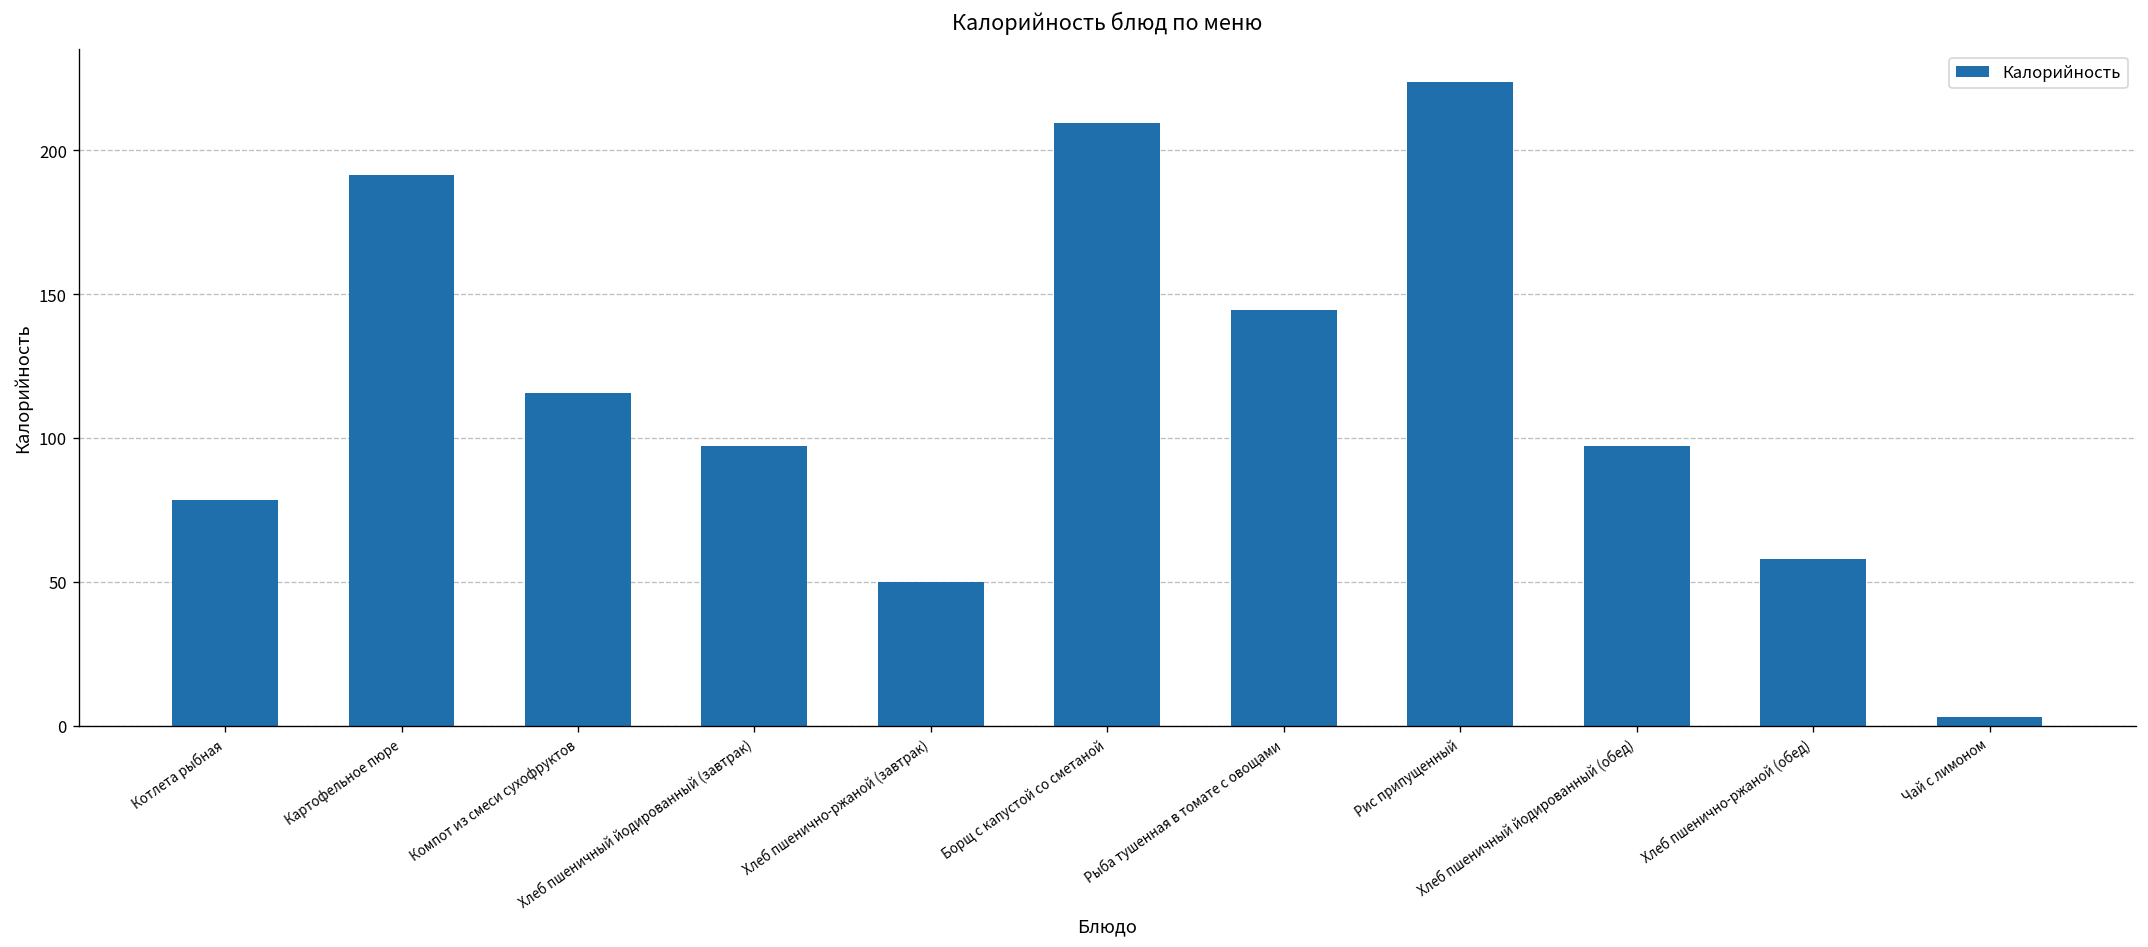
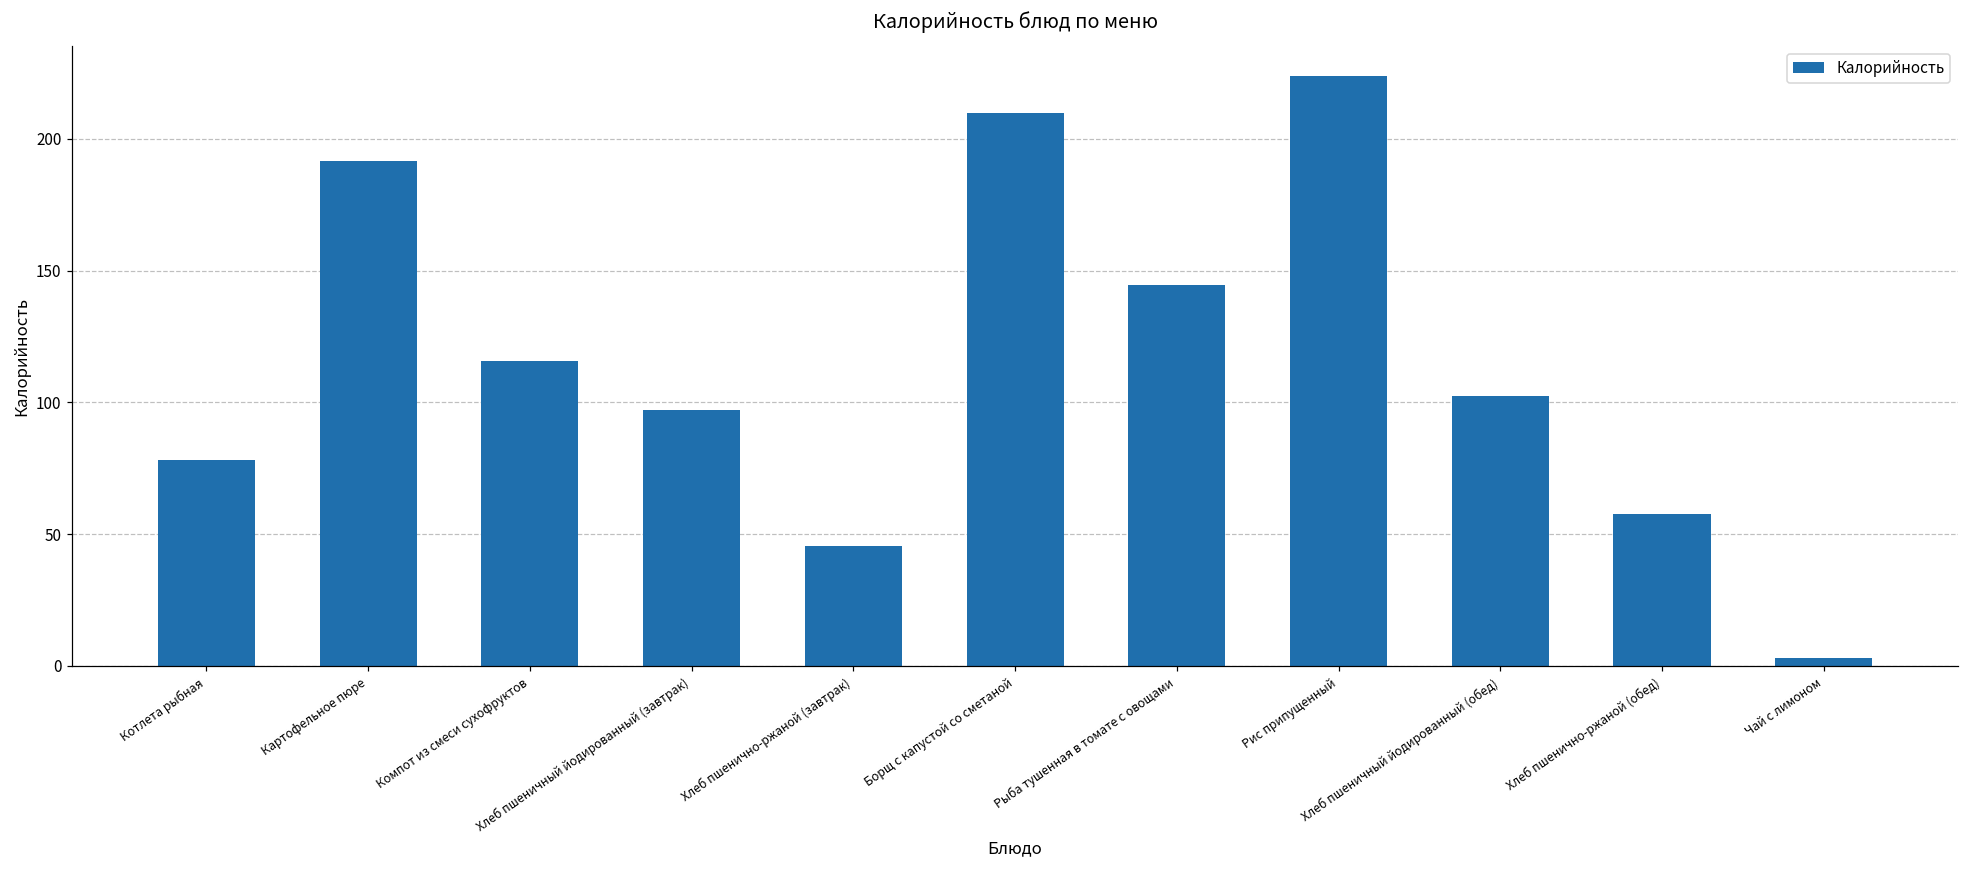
  {
    "Котлета рыбная": 78,
    "Картофельное пюре": 192,
    "Компот из смеси сухофруктов": 116,
    "Хлеб пшеничный йодированный (завтрак)": 97,
-   "Хлеб пшенично-ржаной (завтрак)": 50,
+   "Хлеб пшенично-ржаной (завтрак)": 46,
    "Борщ с капустой со сметаной": 210,
    "Рыба тушенная в томате с овощами": 145,
    "Рис припущенный": 224,
-   "Хлеб пшеничный йодированный (обед)": 97,
+   "Хлеб пшеничный йодированный (обед)": 102,
    "Хлеб пшенично-ржаной (обед)": 58,
    "Чай с лимоном": 3
  }
